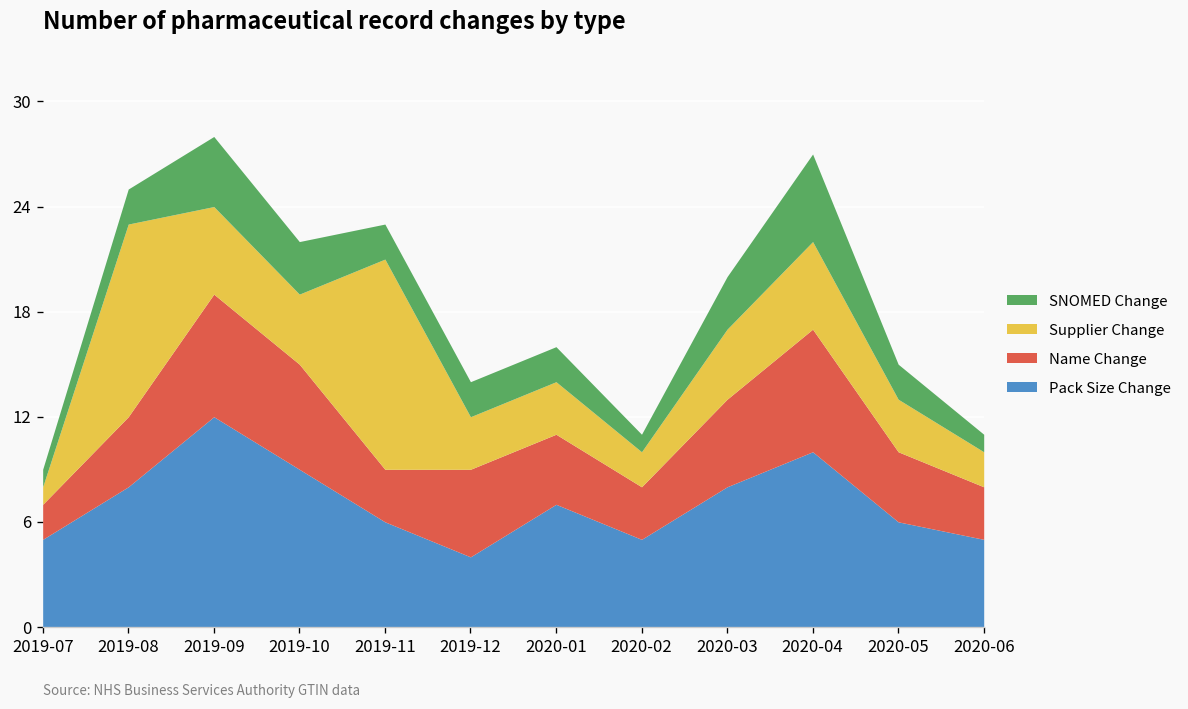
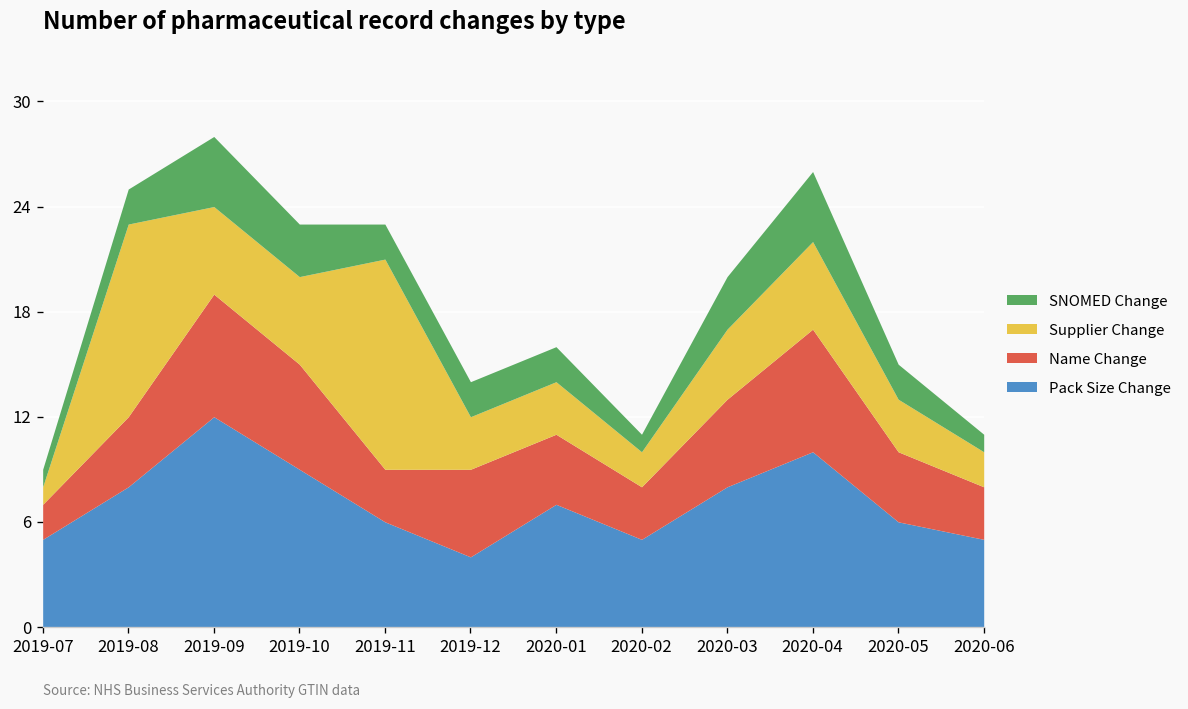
  {
    "Supplier Change": {
-     "2019-10": 4
+     "2019-10": 5
    },
    "SNOMED Change": {
      "2019-07": 1,
      "2019-08": 2,
      "2019-09": 4,
      "2019-10": 3,
      "2019-11": 2,
      "2019-12": 2,
      "2020-01": 2,
      "2020-02": 1,
      "2020-03": 3,
-     "2020-04": 5,
+     "2020-04": 4,
      "2020-05": 2,
      "2020-06": 1
    }
  }
